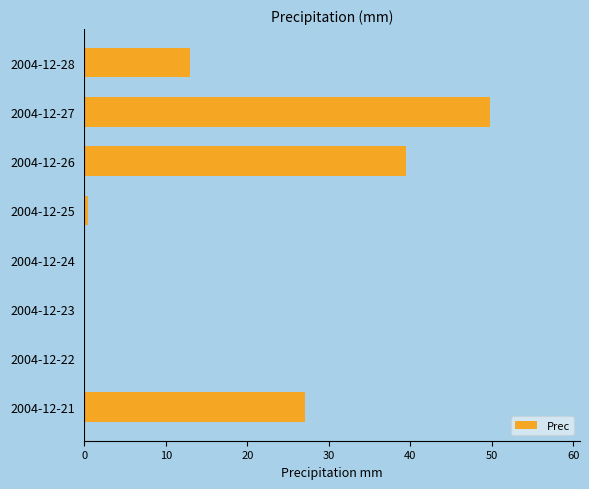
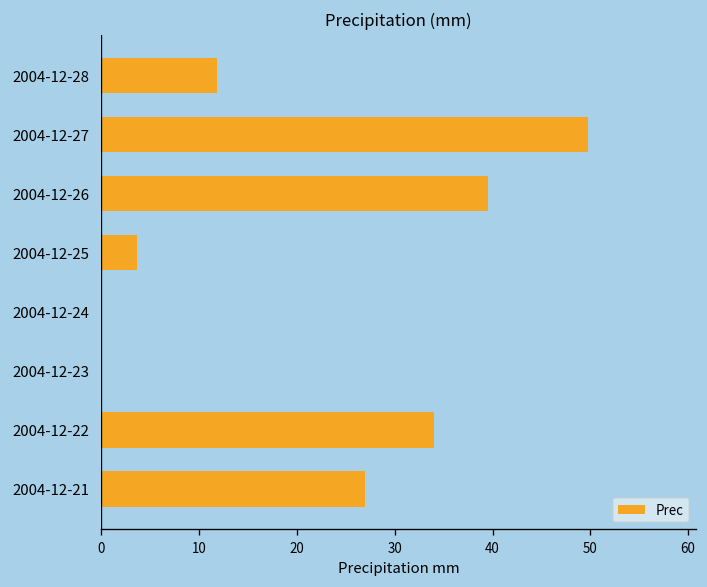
  {
-   "2004-12-28": 13,
+   "2004-12-28": 12,
    "2004-12-27": 50,
    "2004-12-26": 40,
-   "2004-12-25": 0,
+   "2004-12-25": 4,
    "2004-12-24": 0,
    "2004-12-23": 0,
-   "2004-12-22": 0,
+   "2004-12-22": 34,
    "2004-12-21": 27
  }
